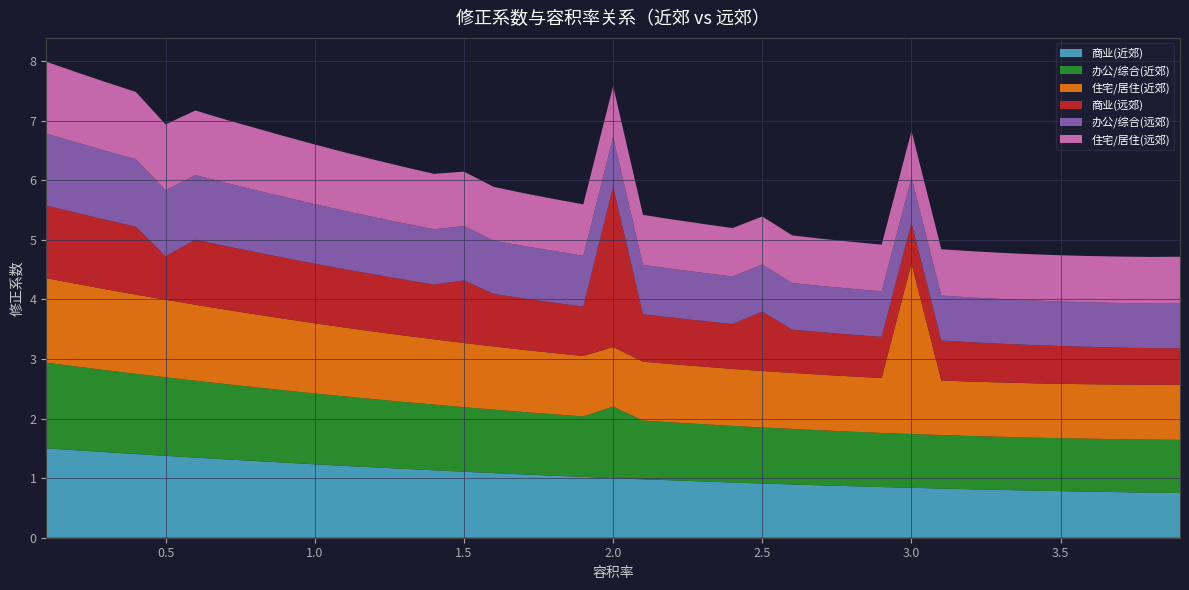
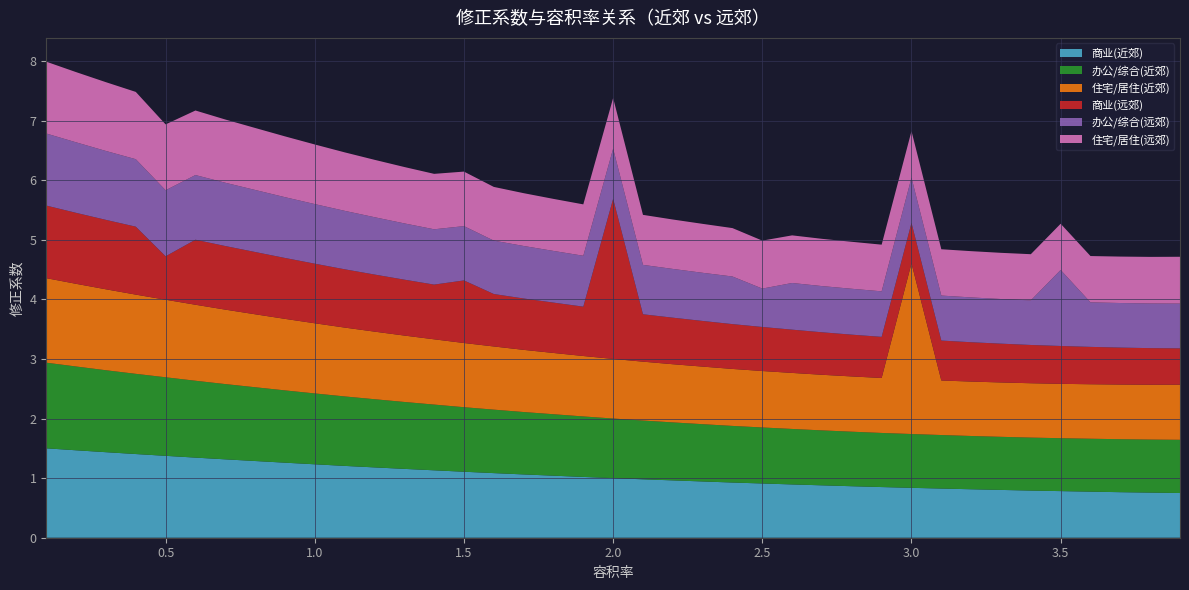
  {
    "商业(近郊)": {
      "0.5": 1.4,
      "1.0": 1.2,
      "1.5": 1.1,
      "2.0": 1.0,
      "2.5": 0.9,
      "3.0": 0.8,
      "3.5": 0.8
    },
    "办公/综合(近郊)": {
      "0.5": 1.3,
      "1.0": 1.2,
      "1.5": 1.1,
-     "2.0": 1.2,
+     "2.0": 1.0,
      "2.5": 0.9,
      "3.0": 0.9,
      "3.5": 0.9
    },
    "住宅/居住(近郊)": {
      "0.5": 1.3,
      "1.0": 1.2,
      "1.5": 1.1,
      "2.0": 1.0,
      "2.5": 0.9,
      "3.0": 2.9,
      "3.5": 0.9
    },
    "商业(远郊)": {
      "0.5": 0.7,
      "1.0": 1.0,
      "1.5": 1.1,
      "2.0": 2.7,
-     "2.5": 1.0,
+     "2.5": 0.7,
      "3.0": 0.7,
      "3.5": 0.6
    },
    "办公/综合(远郊)": {
      "0.5": 1.1,
      "1.0": 1.0,
      "1.5": 0.9,
      "2.0": 0.8,
-     "2.5": 0.8,
+     "2.5": 0.6,
      "3.0": 0.8,
-     "3.5": 0.7
+     "3.5": 1.3
    },
    "住宅/居住(远郊)": {
      "0.5": 1.1,
      "1.0": 1.0,
      "1.5": 0.9,
      "2.0": 0.8,
      "2.5": 0.8,
      "3.0": 0.8,
      "3.5": 0.8
    }
  }
